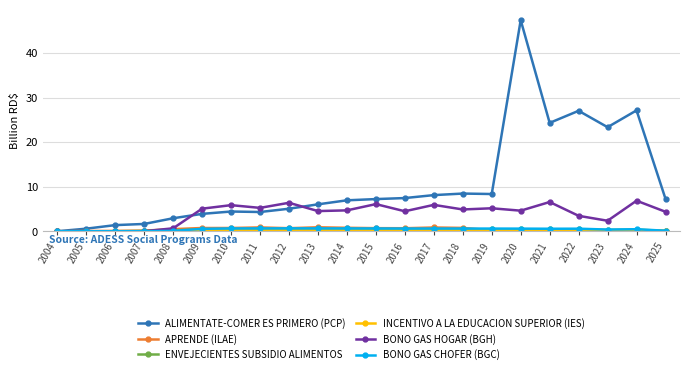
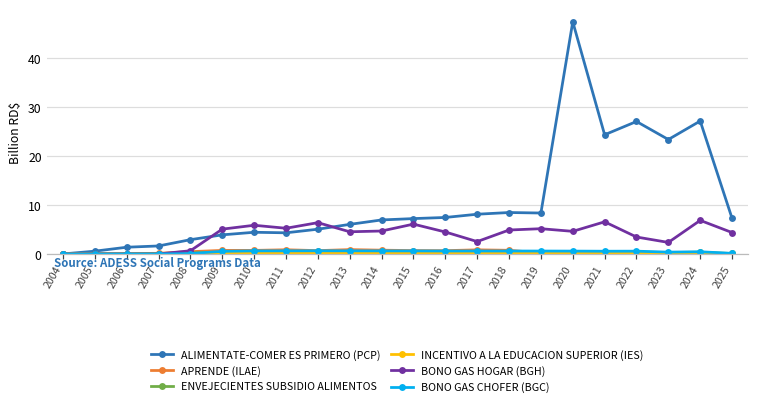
  {
    "ALIMENTATE-COMER ES PRIMERO (PCP)": {
      "2006": 1,
      "2007": 2,
      "2008": 3,
      "2009": 4,
      "2010": 4,
      "2011": 4,
      "2012": 5,
      "2013": 6,
      "2014": 7,
      "2015": 7,
      "2016": 7,
      "2017": 8,
      "2018": 8,
      "2019": 8,
      "2020": 47,
      "2021": 24,
      "2022": 27,
      "2023": 23,
      "2024": 27,
      "2025": 7
    },
    "BONO GAS HOGAR (BGH)": {
      "2009": 5,
      "2010": 6,
      "2011": 5,
      "2012": 6,
      "2013": 5,
      "2014": 5,
      "2015": 6,
      "2016": 4,
-     "2017": 6,
+     "2017": 3,
      "2018": 5,
      "2019": 5,
      "2020": 5,
      "2021": 7,
      "2022": 3,
      "2023": 2,
      "2024": 7,
      "2025": 4
    }
  }
